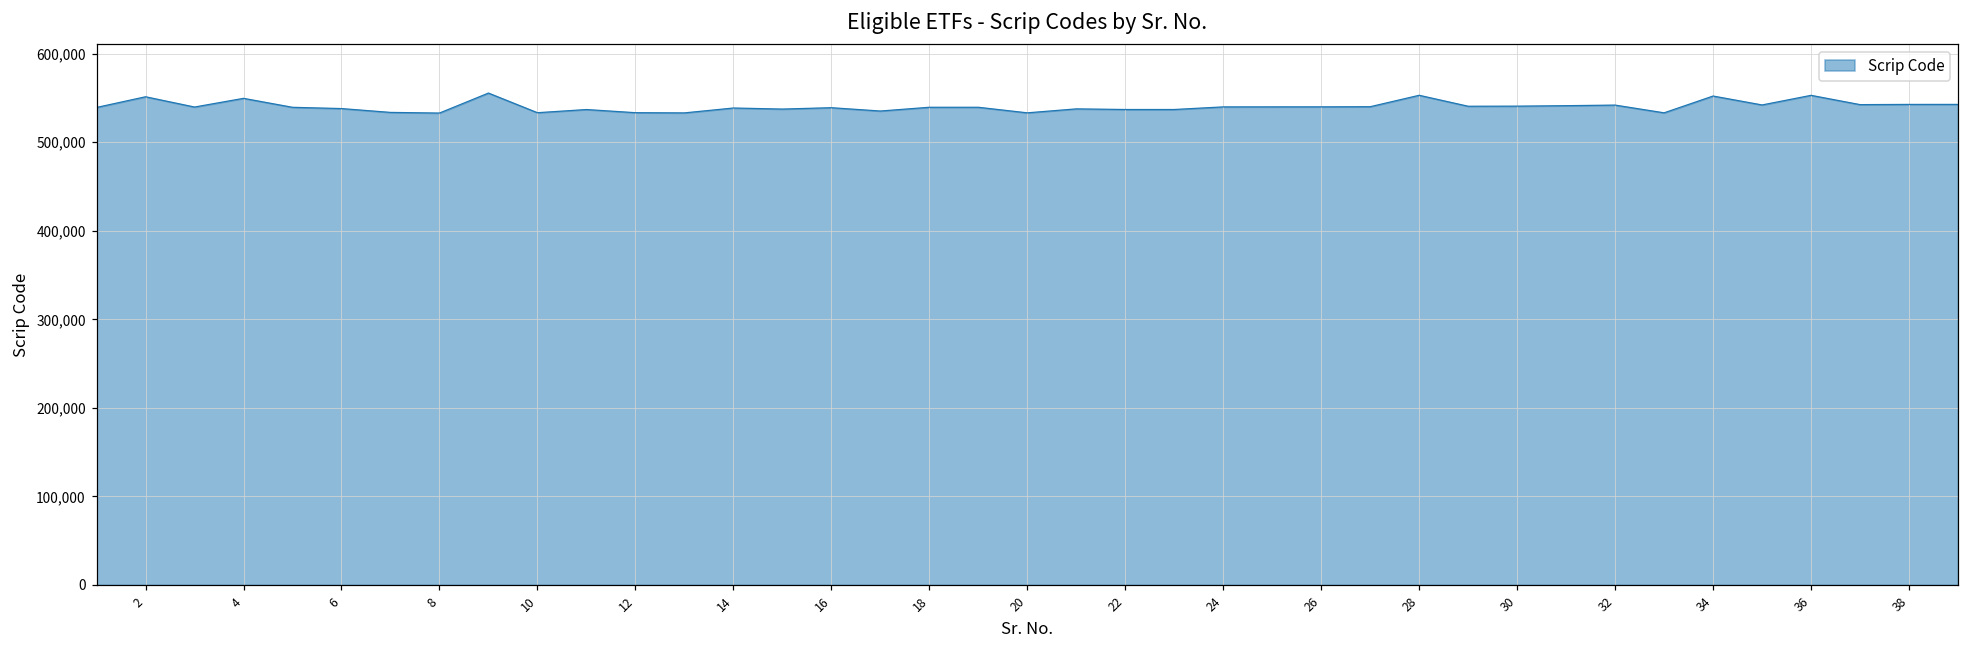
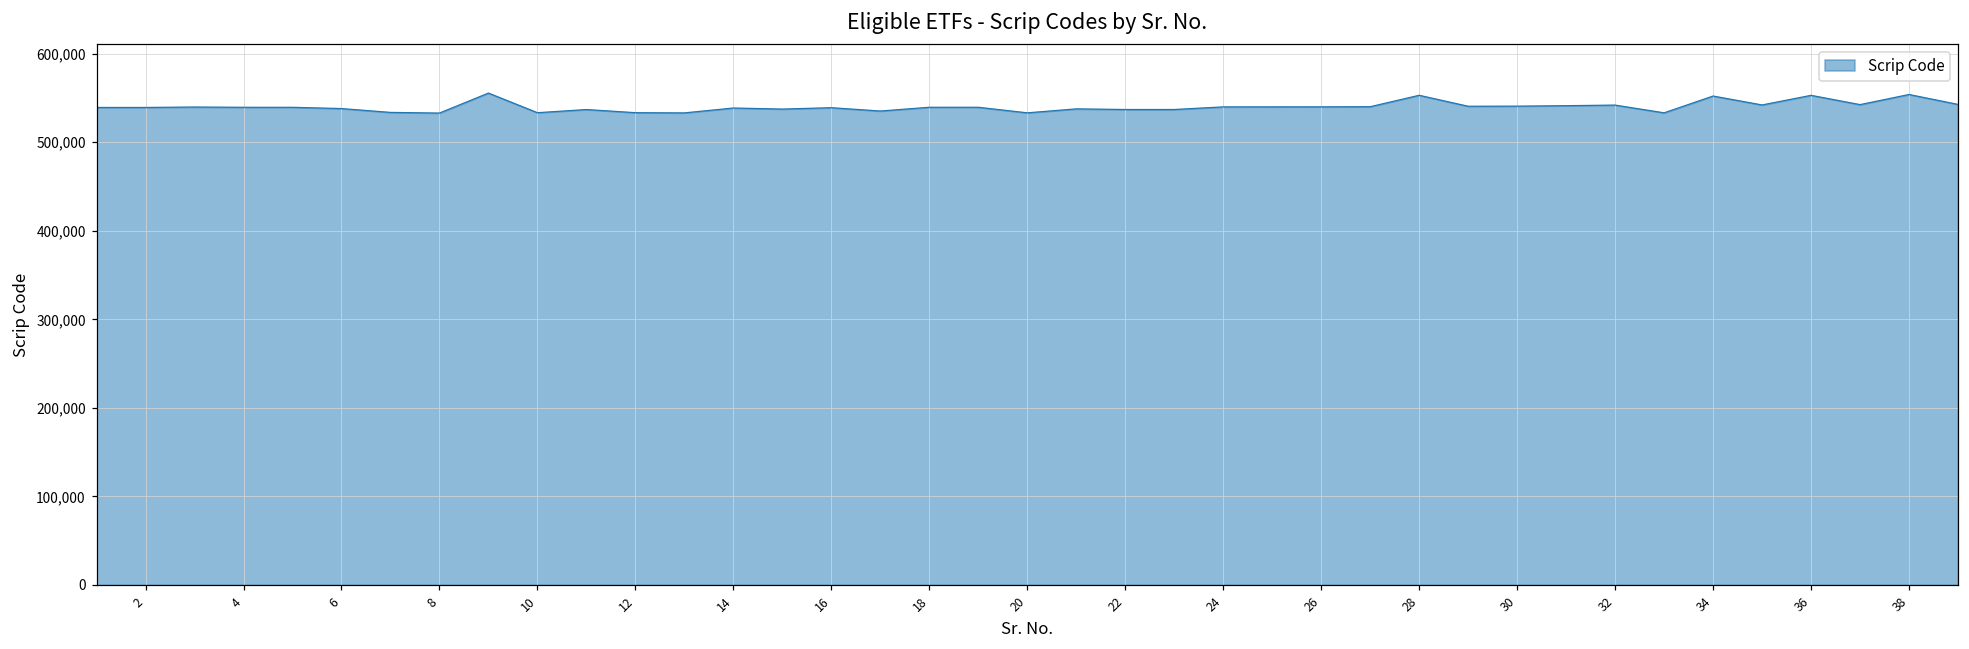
  {
-   "2": "550,000",
-   "4": "550,000",
+   "2": "540,000",
+   "4": "540,000",
    "6": "540,000",
    "8": "530,000",
    "10": "530,000",
    "12": "530,000",
    "14": "540,000",
    "16": "540,000",
    "18": "540,000",
    "20": "530,000",
    "22": "540,000",
    "24": "540,000",
    "26": "540,000",
    "28": "550,000",
    "30": "540,000",
    "32": "540,000",
    "34": "550,000",
    "36": "550,000",
-   "38": "540,000"
+   "38": "550,000"
  }
